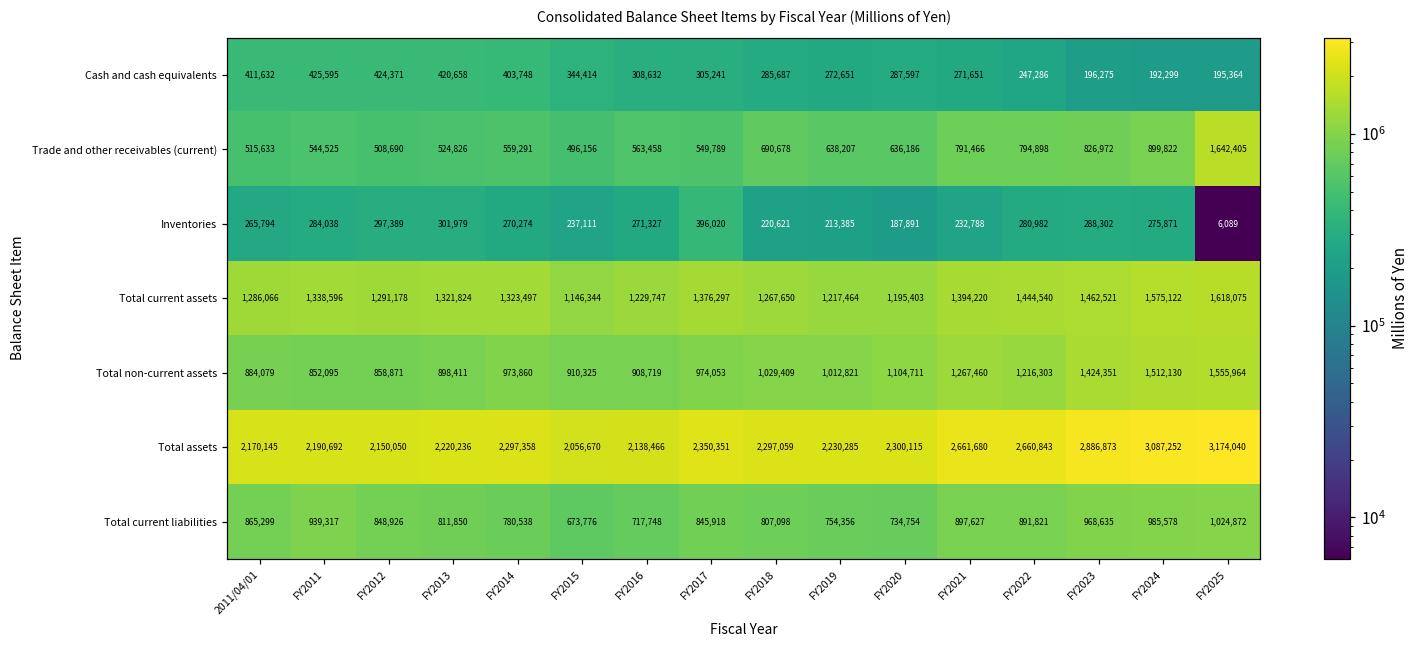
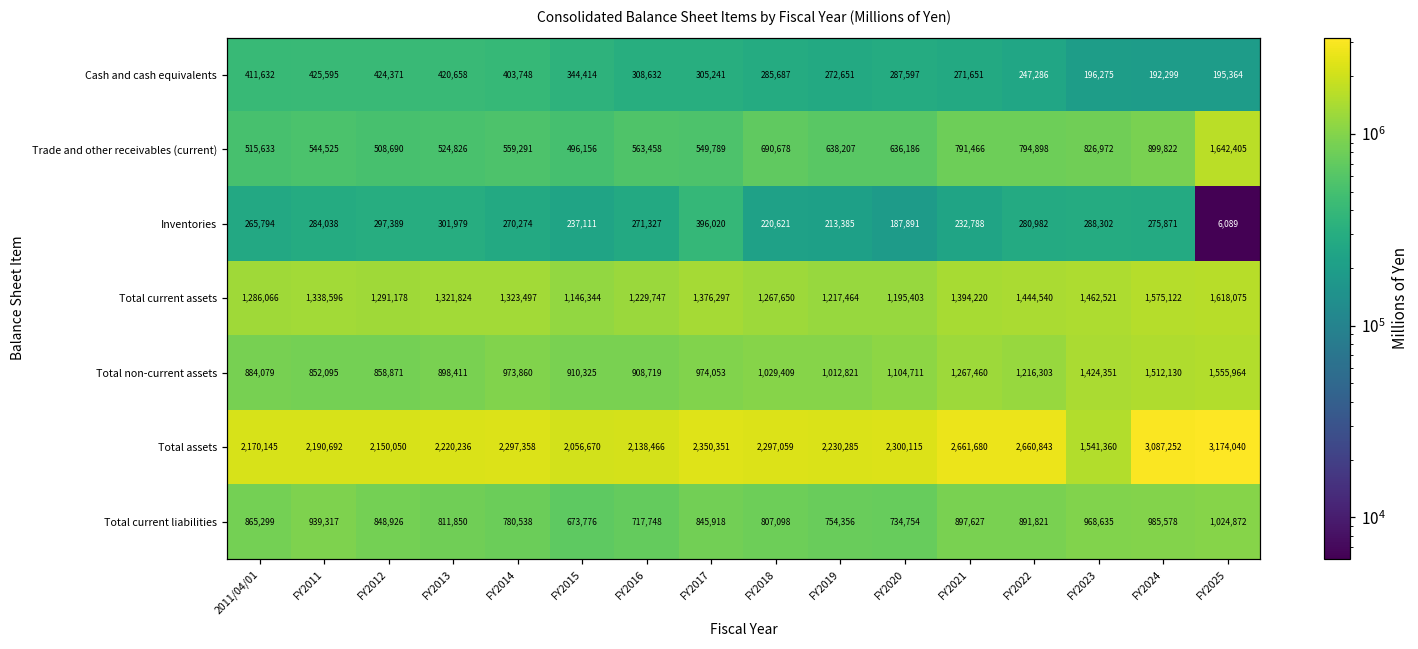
  {
    "Cash and cash equivalents": {
      "2011/04/01": "411,632",
      "FY2011": "425,595",
      "FY2012": "424,371",
      "FY2013": "420,658",
      "FY2014": "403,748",
      "FY2015": "344,414",
      "FY2016": "308,632",
      "FY2017": "305,241",
      "FY2018": "285,687",
      "FY2019": "272,651",
      "FY2020": "287,597",
      "FY2021": "271,651",
      "FY2022": "247,286",
      "FY2023": "196,275",
      "FY2024": "192,299",
      "FY2025": "195,364"
    },
    "Trade and other receivables (current)": {
      "2011/04/01": "515,633",
      "FY2011": "544,525",
      "FY2012": "508,690",
      "FY2013": "524,826",
      "FY2014": "559,291",
      "FY2015": "496,156",
      "FY2016": "563,458",
      "FY2017": "549,789",
      "FY2018": "690,678",
      "FY2019": "638,207",
      "FY2020": "636,186",
      "FY2021": "791,466",
      "FY2022": "794,898",
      "FY2023": "826,972",
      "FY2024": "899,822",
      "FY2025": "1,642,405"
    },
    "Inventories": {
      "2011/04/01": "265,794",
      "FY2011": "284,038",
      "FY2012": "297,389",
      "FY2013": "301,979",
      "FY2014": "270,274",
      "FY2015": "237,111",
      "FY2016": "271,327",
      "FY2017": "396,020",
      "FY2018": "220,621",
      "FY2019": "213,385",
      "FY2020": "187,891",
      "FY2021": "232,788",
      "FY2022": "280,982",
      "FY2023": "288,302",
      "FY2024": "275,871",
      "FY2025": "6,089"
    },
    "Total current assets": {
      "2011/04/01": "1,286,066",
      "FY2011": "1,338,596",
      "FY2012": "1,291,178",
      "FY2013": "1,321,824",
      "FY2014": "1,323,497",
      "FY2015": "1,146,344",
      "FY2016": "1,229,747",
      "FY2017": "1,376,297",
      "FY2018": "1,267,650",
      "FY2019": "1,217,464",
      "FY2020": "1,195,403",
      "FY2021": "1,394,220",
      "FY2022": "1,444,540",
      "FY2023": "1,462,521",
      "FY2024": "1,575,122",
      "FY2025": "1,618,075"
    },
    "Total non-current assets": {
      "2011/04/01": "884,079",
      "FY2011": "852,095",
      "FY2012": "858,871",
      "FY2013": "898,411",
      "FY2014": "973,860",
      "FY2015": "910,325",
      "FY2016": "908,719",
      "FY2017": "974,053",
      "FY2018": "1,029,409",
      "FY2019": "1,012,821",
      "FY2020": "1,104,711",
      "FY2021": "1,267,460",
      "FY2022": "1,216,303",
      "FY2023": "1,424,351",
      "FY2024": "1,512,130",
      "FY2025": "1,555,964"
    },
    "Total assets": {
      "2011/04/01": "2,170,145",
      "FY2011": "2,190,692",
      "FY2012": "2,150,050",
      "FY2013": "2,220,236",
      "FY2014": "2,297,358",
      "FY2015": "2,056,670",
      "FY2016": "2,138,466",
      "FY2017": "2,350,351",
      "FY2018": "2,297,059",
      "FY2019": "2,230,285",
      "FY2020": "2,300,115",
      "FY2021": "2,661,680",
      "FY2022": "2,660,843",
-     "FY2023": "2,886,873",
+     "FY2023": "1,541,360",
      "FY2024": "3,087,252",
      "FY2025": "3,174,040"
    },
    "Total current liabilities": {
      "2011/04/01": "865,299",
      "FY2011": "939,317",
      "FY2012": "848,926",
      "FY2013": "811,850",
      "FY2014": "780,538",
      "FY2015": "673,776",
      "FY2016": "717,748",
      "FY2017": "845,918",
      "FY2018": "807,098",
      "FY2019": "754,356",
      "FY2020": "734,754",
      "FY2021": "897,627",
      "FY2022": "891,821",
      "FY2023": "968,635",
      "FY2024": "985,578",
      "FY2025": "1,024,872"
    }
  }
